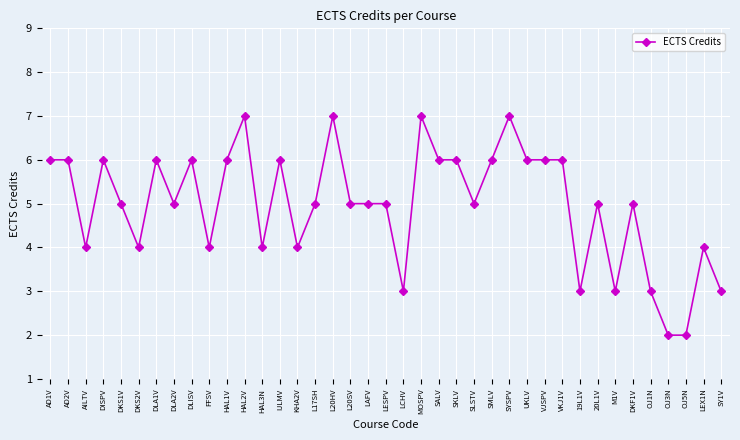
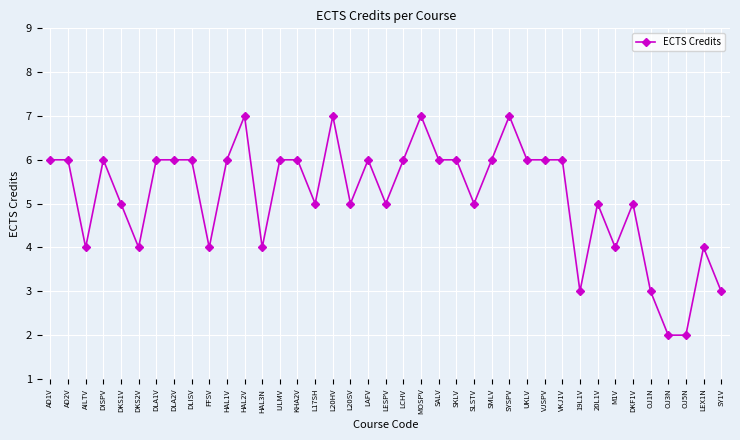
  {
    "AD1V": 6,
    "AD2V": 6,
    "AILTV": 4,
    "DISPV": 6,
    "DKS1V": 5,
    "DKS2V": 4,
    "DLA1V": 6,
-   "DLA2V": 5,
+   "DLA2V": 6,
    "DLISV": 6,
    "FFSV": 4,
    "HAL1V": 6,
    "HAL2V": 7,
    "HAL3N": 4,
    "IJLMV": 6,
-   "KHA2V": 4,
+   "KHA2V": 6,
    "L17SH": 5,
    "L20HV": 7,
    "L20SV": 5,
-   "LAFV": 5,
+   "LAFV": 6,
    "LESPV": 5,
-   "LCHV": 3,
+   "LCHV": 6,
    "MOSPV": 7,
    "SALV": 6,
    "SKLV": 6,
    "SLSTV": 5,
    "SMLV": 6,
    "SYSPV": 7,
    "UKLV": 6,
    "VJSPV": 6,
    "VKJ1V": 6,
    "19L1V": 3,
    "20L1V": 5,
-   "M1V": 3,
+   "M1V": 4,
    "DKF1V": 5,
    "OJ1N": 3,
    "OJ3N": 2,
    "OJ5N": 2,
    "LEX1N": 4,
    "SY1V": 3
  }
